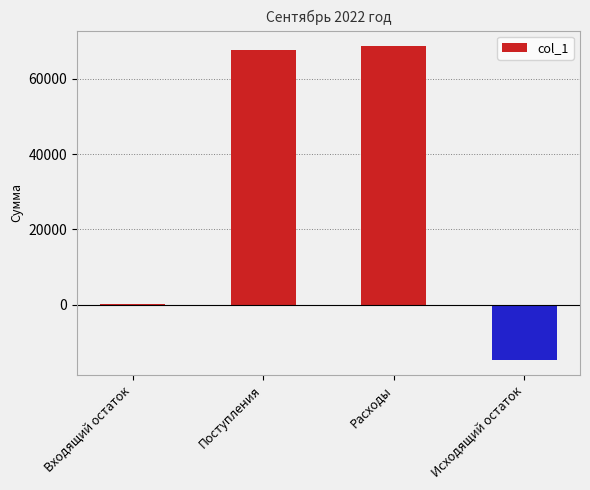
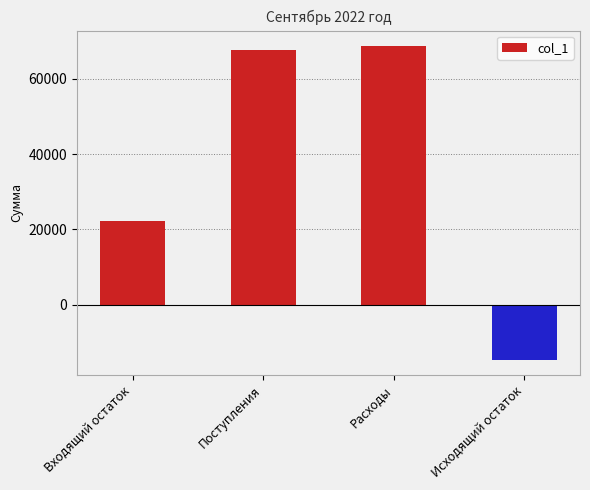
  {
-   "Входящий остаток": 0,
+   "Входящий остаток": 22000,
    "Поступления": 68000,
    "Расходы": 69000,
    "Исходящий остаток": -15000
  }
